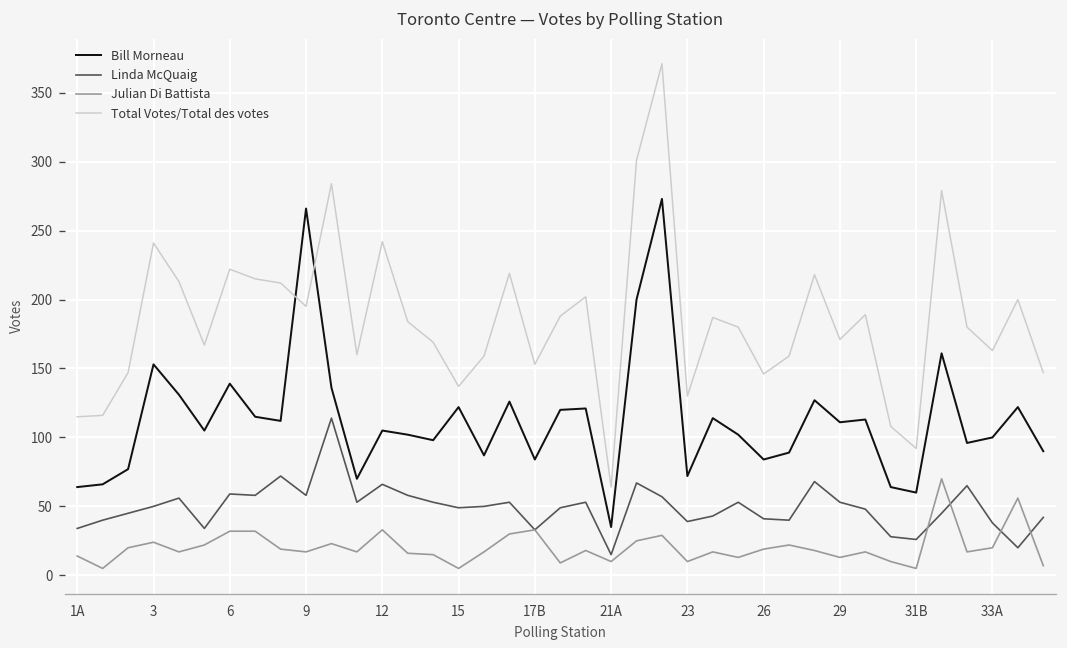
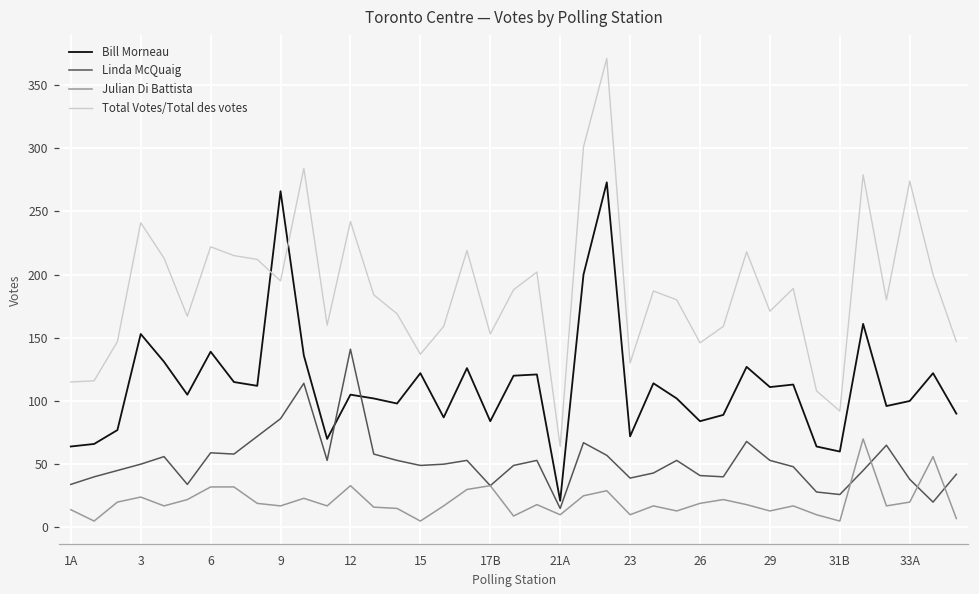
  {
    "Bill Morneau": {
      "1A": 64,
      "3": 153,
      "6": 139,
      "9": 266,
      "12": 105,
      "15": 122,
      "17B": 84,
-     "21A": 35,
+     "21A": 21,
      "23": 72,
      "26": 84,
      "29": 111,
      "31B": 60,
      "33A": 100
    },
    "Linda McQuaig": {
      "1A": 34,
      "3": 50,
      "6": 59,
-     "9": 58,
-     "12": 66,
+     "9": 86,
+     "12": 141,
      "15": 49,
      "21A": 15,
      "23": 39,
      "26": 41,
      "29": 53,
      "31B": 26,
      "33A": 38
    },
    "Julian Di Battista": {
      "1A": 14,
      "3": 24,
      "6": 32,
      "9": 17,
      "12": 33,
      "15": 5,
      "21A": 10,
      "23": 10,
      "26": 19,
      "29": 13,
      "31B": 5,
      "33A": 20
    },
    "Total Votes/Total des votes": {
      "1A": 115,
      "3": 241,
      "6": 222,
      "9": 195,
      "12": 242,
      "15": 137,
      "17B": 153,
      "21A": 64,
      "23": 130,
      "26": 146,
      "29": 171,
      "31B": 92,
-     "33A": 163
+     "33A": 274
    }
  }
